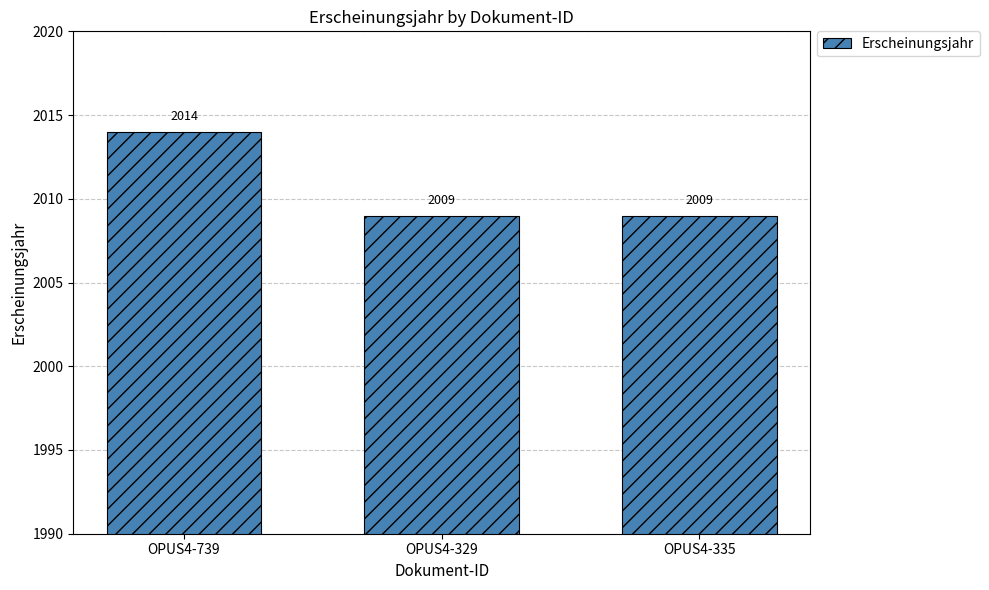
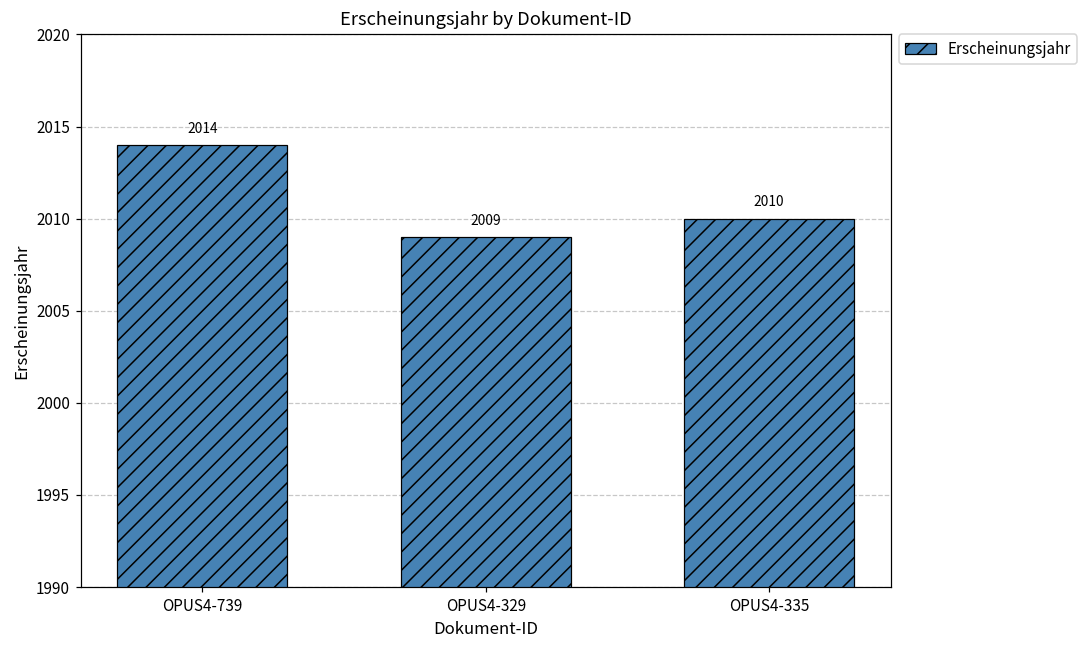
  {
    "OPUS4-739": 2014,
    "OPUS4-329": 2009,
-   "OPUS4-335": 2009
+   "OPUS4-335": 2010
  }
